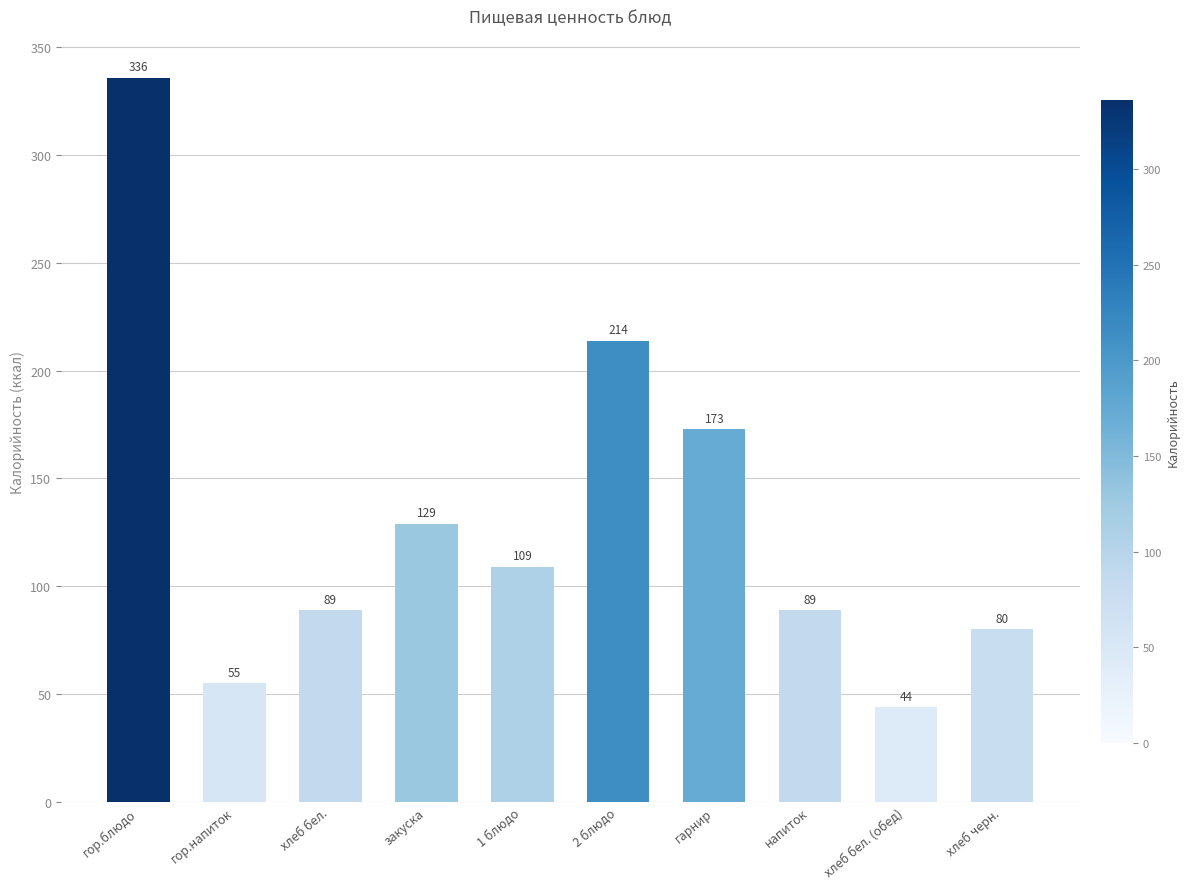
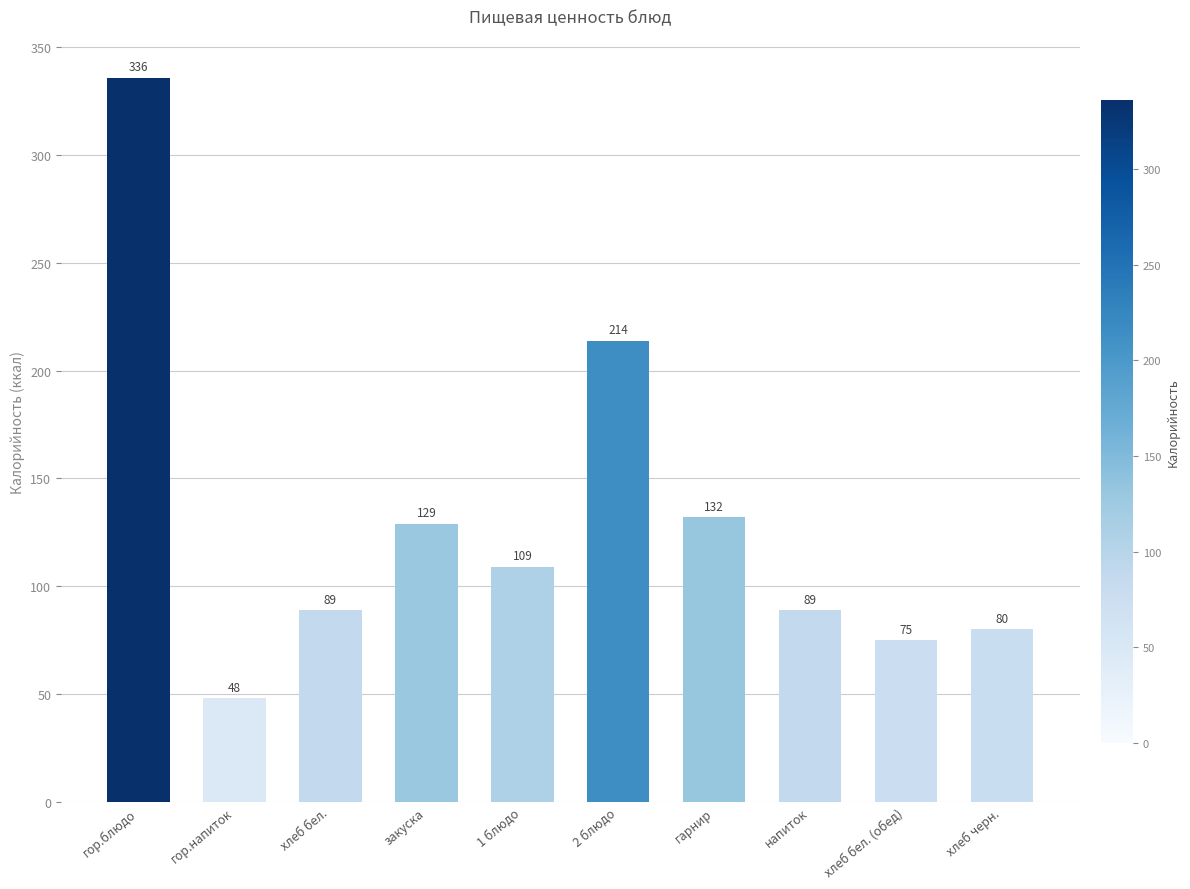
  {
    "гор.блюдо": 336,
-   "гор.напиток": 55,
+   "гор.напиток": 48,
    "хлеб бел.": 89,
    "закуска": 129,
    "1 блюдо": 109,
    "2 блюдо": 214,
-   "гарнир": 173,
+   "гарнир": 132,
    "напиток": 89,
-   "хлеб бел. (обед)": 44,
+   "хлеб бел. (обед)": 75,
    "хлеб черн.": 80
  }
